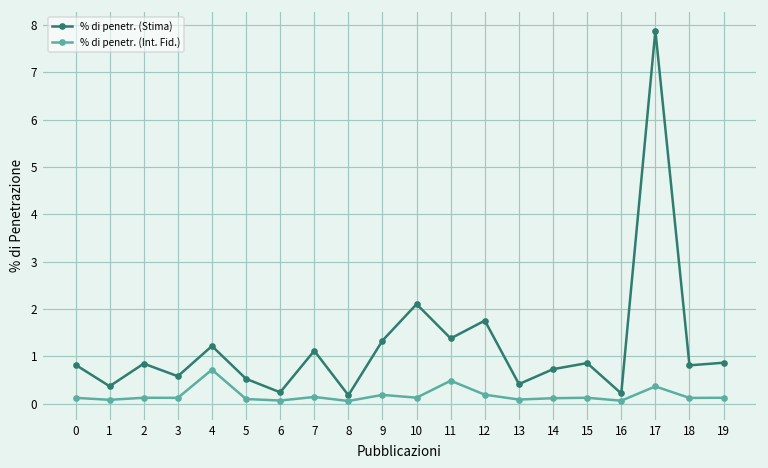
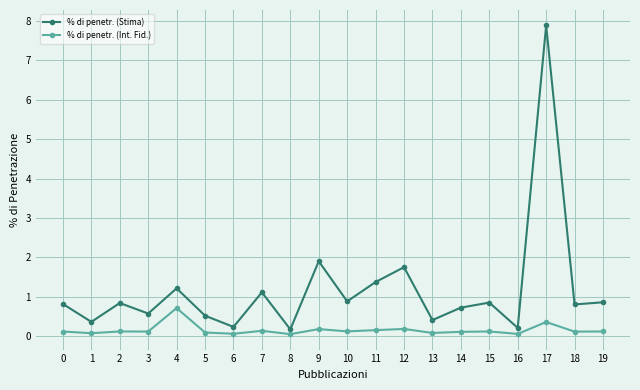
  {
    "% di penetr. (Stima)": {
      "0": 0.8,
      "1": 0.4,
      "2": 0.8,
      "3": 0.6,
      "4": 1.2,
      "5": 0.5,
      "6": 0.2,
      "7": 1.1,
      "8": 0.2,
-     "9": 1.3,
-     "10": 2.1,
+     "9": 1.9,
+     "10": 0.9,
      "11": 1.4,
      "12": 1.8,
      "13": 0.4,
      "14": 0.7,
      "15": 0.9,
      "16": 0.2,
      "17": 7.9,
      "18": 0.8,
      "19": 0.9
    },
    "% di penetr. (Int. Fid.)": {
      "0": 0.1,
      "1": 0.1,
      "2": 0.1,
      "3": 0.1,
      "4": 0.7,
      "5": 0.1,
      "6": 0.1,
      "7": 0.1,
      "8": 0.1,
      "9": 0.2,
      "10": 0.1,
-     "11": 0.5,
+     "11": 0.2,
      "12": 0.2,
      "13": 0.1,
      "14": 0.1,
      "15": 0.1,
      "16": 0.1,
      "17": 0.4,
      "18": 0.1,
      "19": 0.1
    }
  }
